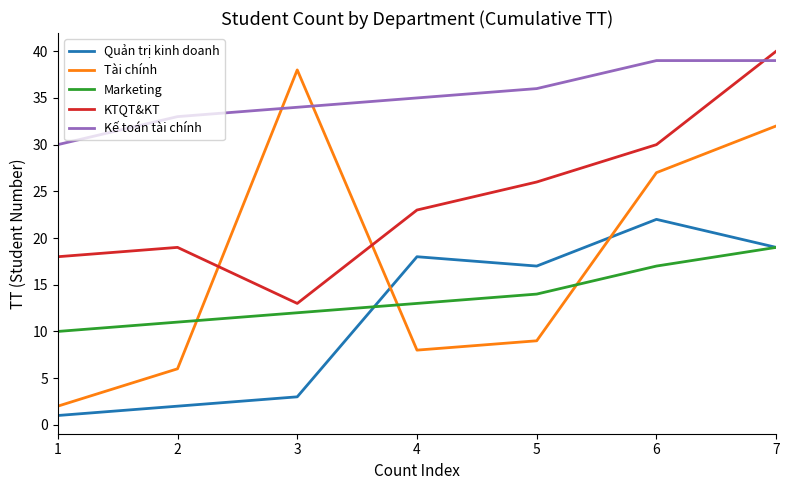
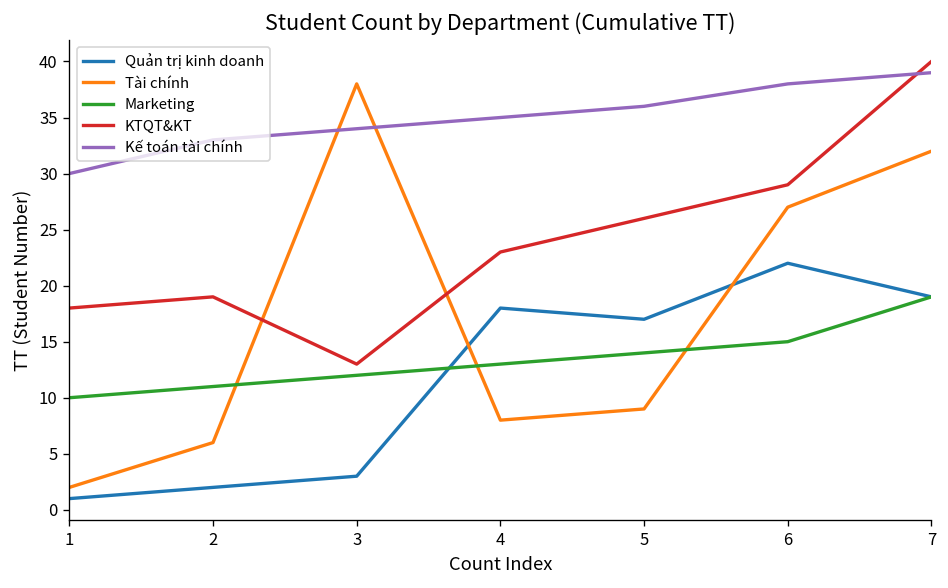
  {
    "Quản trị kinh doanh": {
      "1": 1,
      "2": 2,
      "3": 3,
      "4": 18,
      "5": 17,
      "6": 22
    },
    "Tài chính": {
      "1": 2,
      "2": 6,
      "3": 38,
      "4": 8,
      "5": 9,
      "6": 27,
      "7": 32
    },
    "Marketing": {
      "1": 10,
      "2": 11,
      "3": 12,
      "4": 13,
      "5": 14,
-     "6": 17
+     "6": 15
    },
    "KTQT&KT": {
      "1": 18,
      "2": 19,
      "3": 13,
      "4": 23,
      "5": 26,
-     "6": 30,
+     "6": 29,
      "7": 40
    },
    "Kế toán tài chính": {
      "1": 30,
      "3": 34,
      "4": 35,
      "5": 36,
-     "6": 39,
+     "6": 38,
      "7": 39
    }
  }
